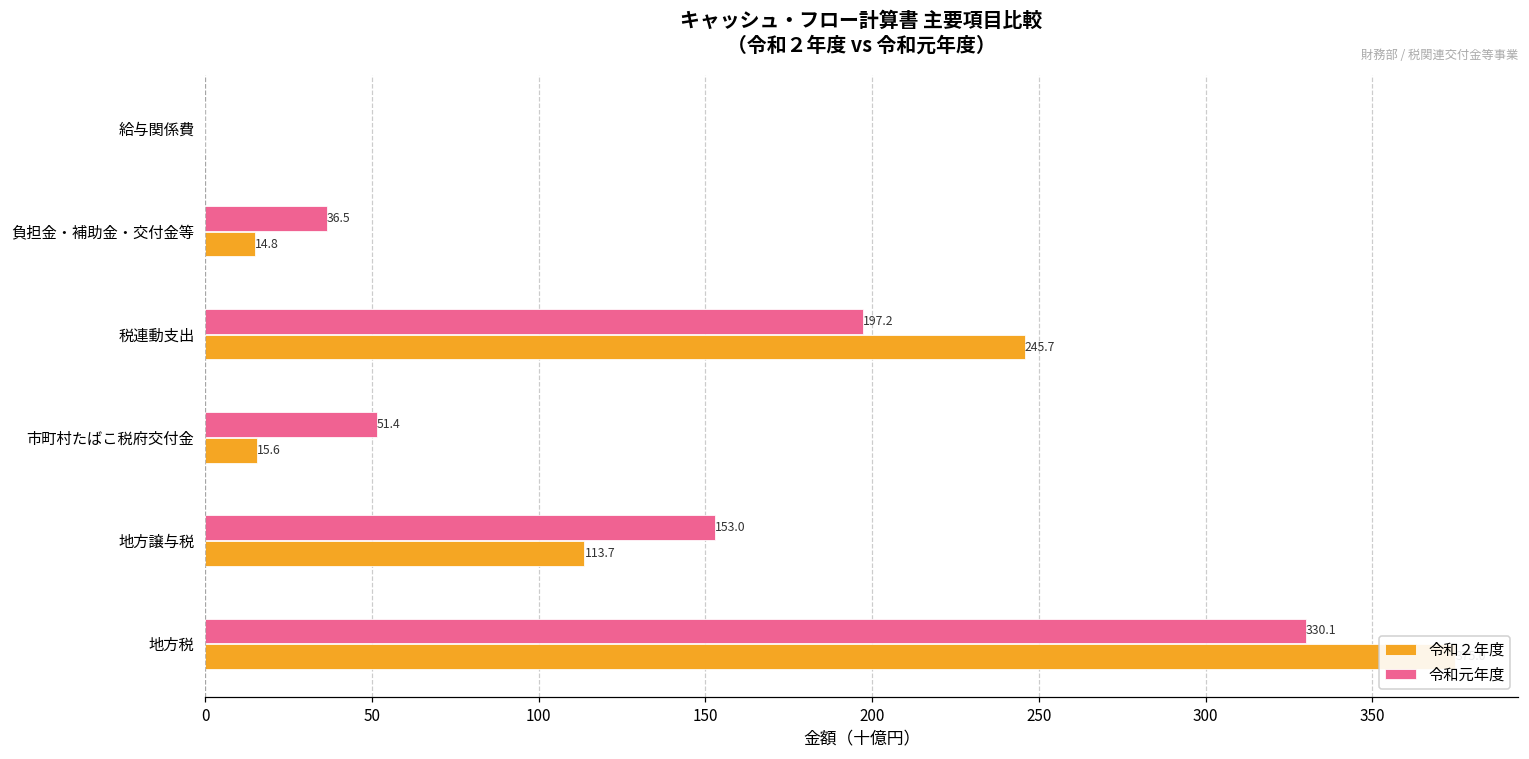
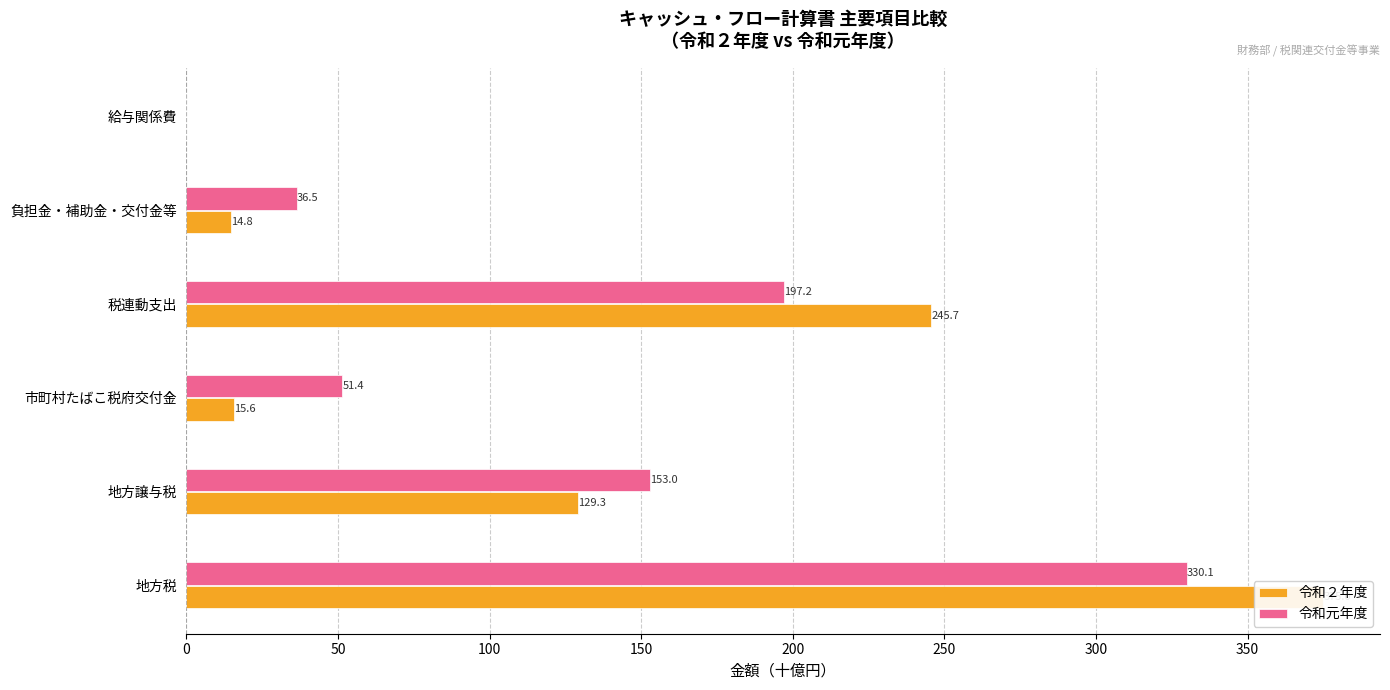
  {
    "令和２年度": {
      "負担金・補助金・交付金等": 14.8,
      "税連動支出": 245.7,
      "市町村たばこ税府交付金": 15.6,
-     "地方譲与税": 113.7
+     "地方譲与税": 129.3
    },
    "令和元年度": {
      "負担金・補助金・交付金等": 36.5,
      "税連動支出": 197.2,
      "市町村たばこ税府交付金": 51.4,
      "地方譲与税": 153.0,
      "地方税": 330.1
    }
  }
